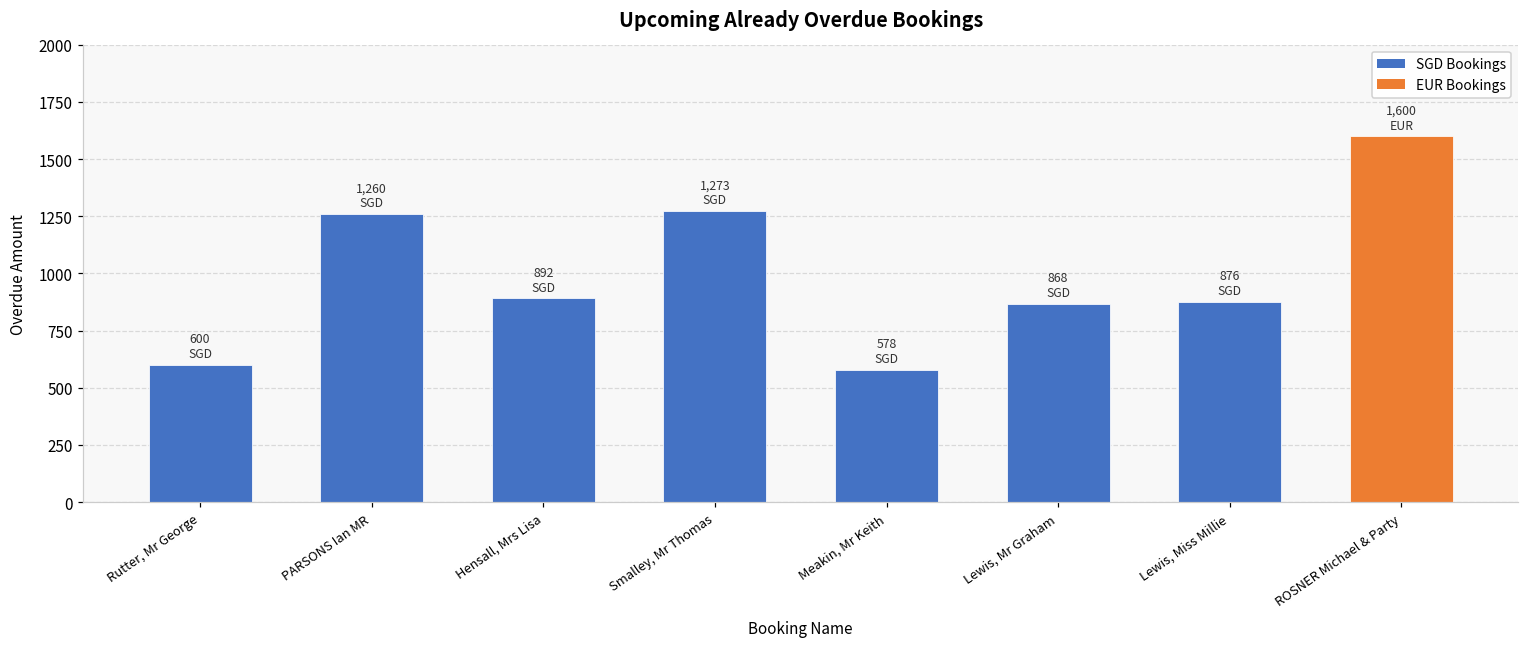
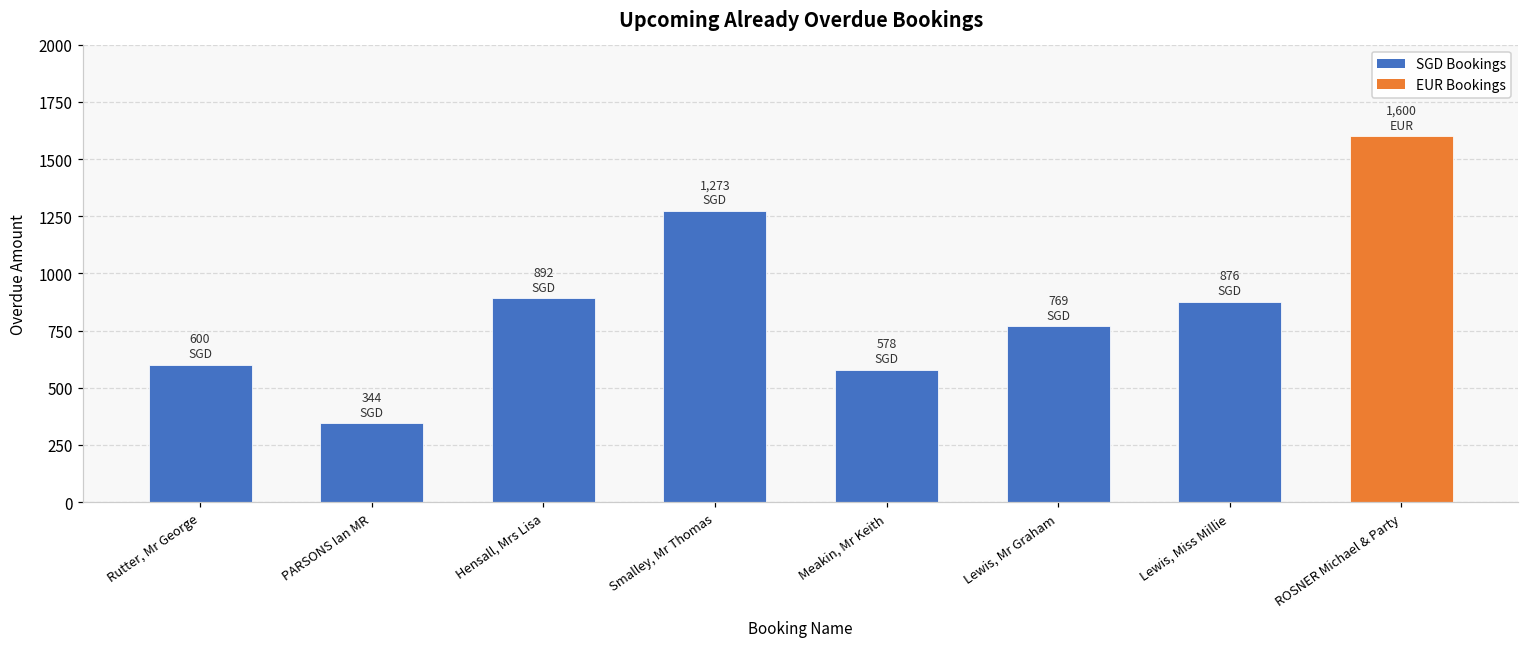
  {
    "Rutter, Mr George": "600",
-   "PARSONS Ian MR": "1,260",
+   "PARSONS Ian MR": "344",
    "Hensall, Mrs Lisa": "892",
    "Smalley, Mr Thomas": "1,273",
    "Meakin, Mr Keith": "578",
-   "Lewis, Mr Graham": "868",
+   "Lewis, Mr Graham": "769",
    "Lewis, Miss Millie": "876",
    "ROSNER Michael & Party": "1,600"
  }
